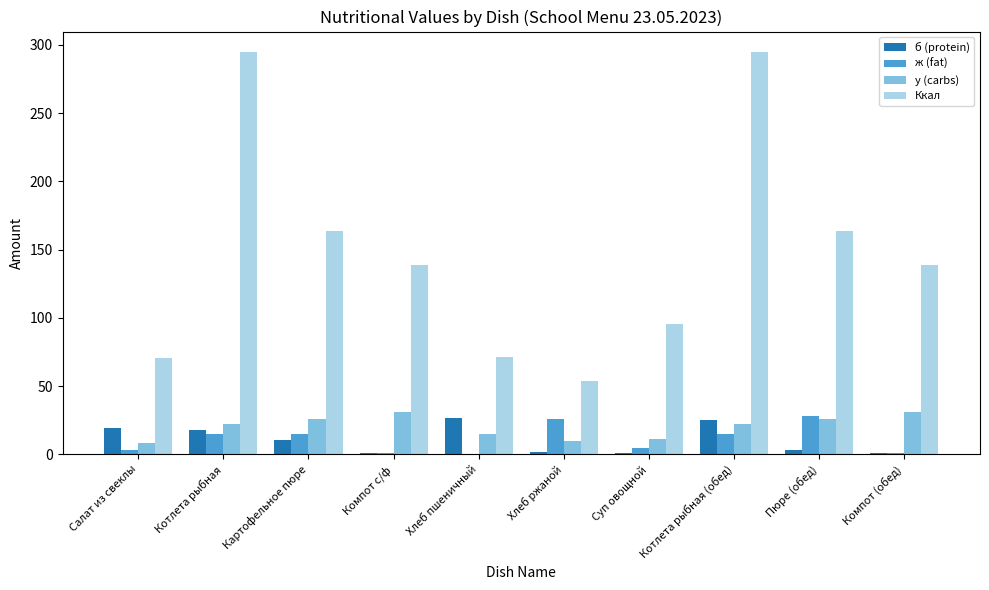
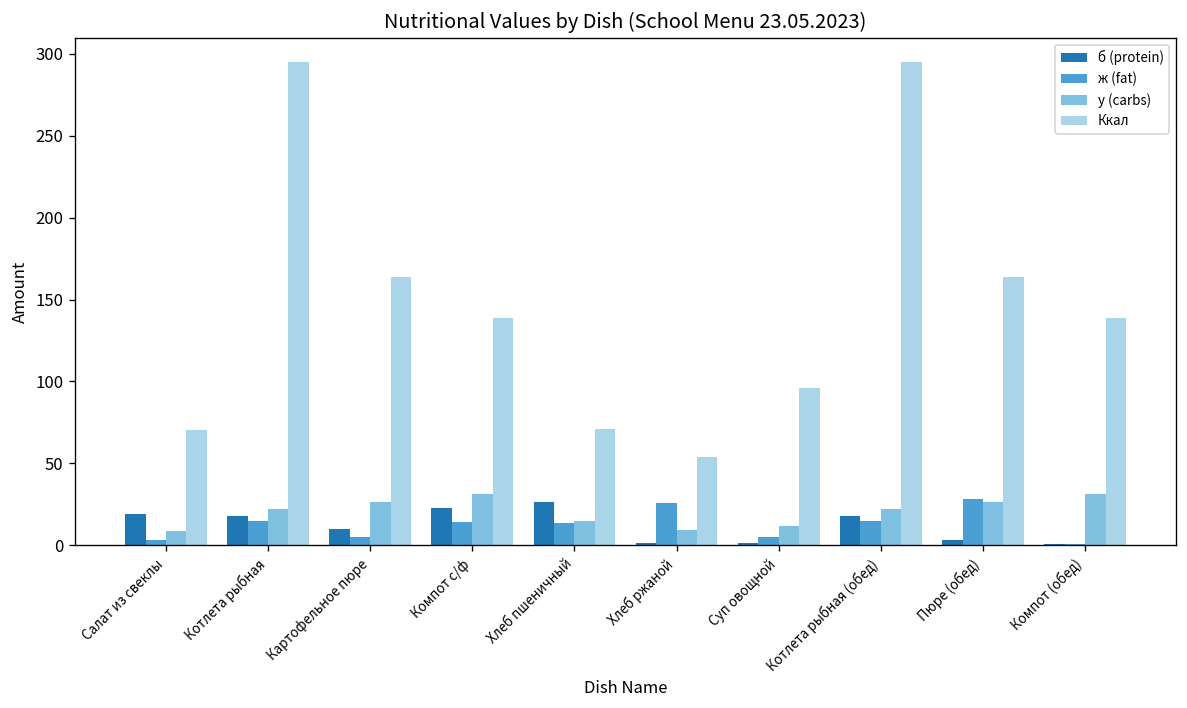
  {
    "б (protein)": {
      "Салат из свеклы": 19,
      "Котлета рыбная": 18,
      "Картофельное пюре": 10,
-     "Компот с/ф": 1,
+     "Компот с/ф": 23,
      "Хлеб пшеничный": 27,
-     "Котлета рыбная (обед)": 25,
+     "Котлета рыбная (обед)": 18,
      "Пюре (обед)": 3
    },
    "ж (fat)": {
      "Салат из свеклы": 3,
      "Котлета рыбная": 15,
-     "Картофельное пюре": 15,
-     "Компот с/ф": 1,
-     "Хлеб пшеничный": 0,
+     "Картофельное пюре": 5,
+     "Компот с/ф": 14,
+     "Хлеб пшеничный": 14,
      "Хлеб ржаной": 26,
      "Суп овощной": 5,
      "Котлета рыбная (обед)": 15,
      "Пюре (обед)": 28
    }
  }
